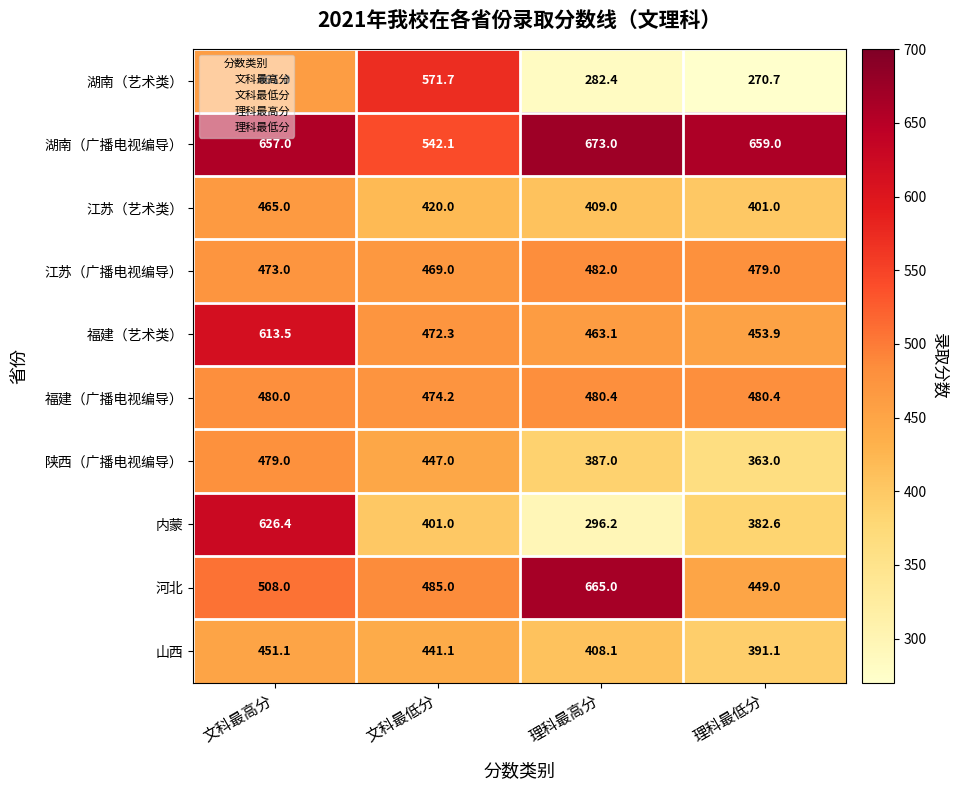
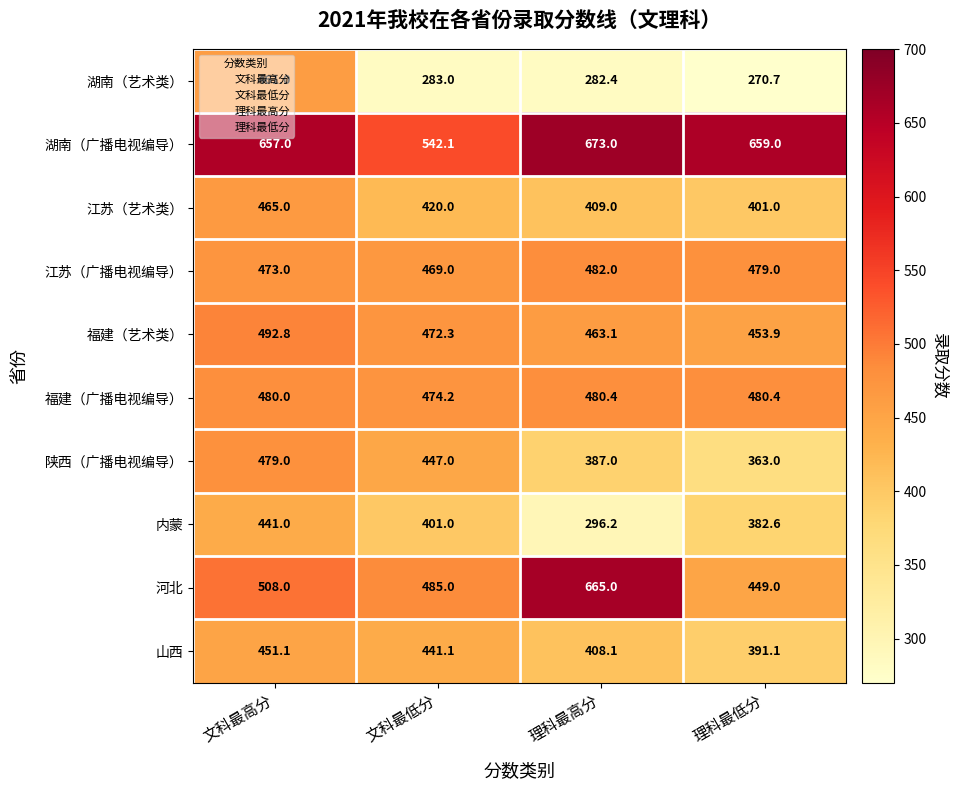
  {
    "湖南（艺术类）": {
-     "文科最低分": 571.7,
+     "文科最低分": 283.0,
      "理科最高分": 282.4,
      "理科最低分": 270.7
    },
    "湖南（广播电视编导）": {
      "文科最高分": 657.0,
      "文科最低分": 542.1,
      "理科最高分": 673.0,
      "理科最低分": 659.0
    },
    "江苏（艺术类）": {
      "文科最高分": 465.0,
      "文科最低分": 420.0,
      "理科最高分": 409.0,
      "理科最低分": 401.0
    },
    "江苏（广播电视编导）": {
      "文科最高分": 473.0,
      "文科最低分": 469.0,
      "理科最高分": 482.0,
      "理科最低分": 479.0
    },
    "福建（艺术类）": {
-     "文科最高分": 613.5,
+     "文科最高分": 492.8,
      "文科最低分": 472.3,
      "理科最高分": 463.1,
      "理科最低分": 453.9
    },
    "福建（广播电视编导）": {
      "文科最高分": 480.0,
      "文科最低分": 474.2,
      "理科最高分": 480.4,
      "理科最低分": 480.4
    },
    "陕西（广播电视编导）": {
      "文科最高分": 479.0,
      "文科最低分": 447.0,
      "理科最高分": 387.0,
      "理科最低分": 363.0
    },
    "内蒙": {
-     "文科最高分": 626.4,
+     "文科最高分": 441.0,
      "文科最低分": 401.0,
      "理科最高分": 296.2,
      "理科最低分": 382.6
    },
    "河北": {
      "文科最高分": 508.0,
      "文科最低分": 485.0,
      "理科最高分": 665.0,
      "理科最低分": 449.0
    },
    "山西": {
      "文科最高分": 451.1,
      "文科最低分": 441.1,
      "理科最高分": 408.1,
      "理科最低分": 391.1
    }
  }
